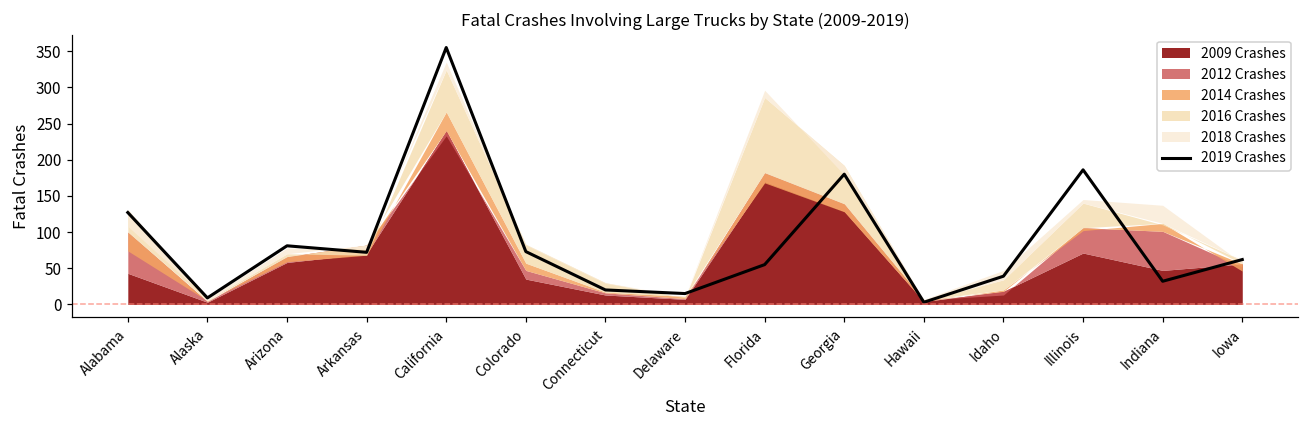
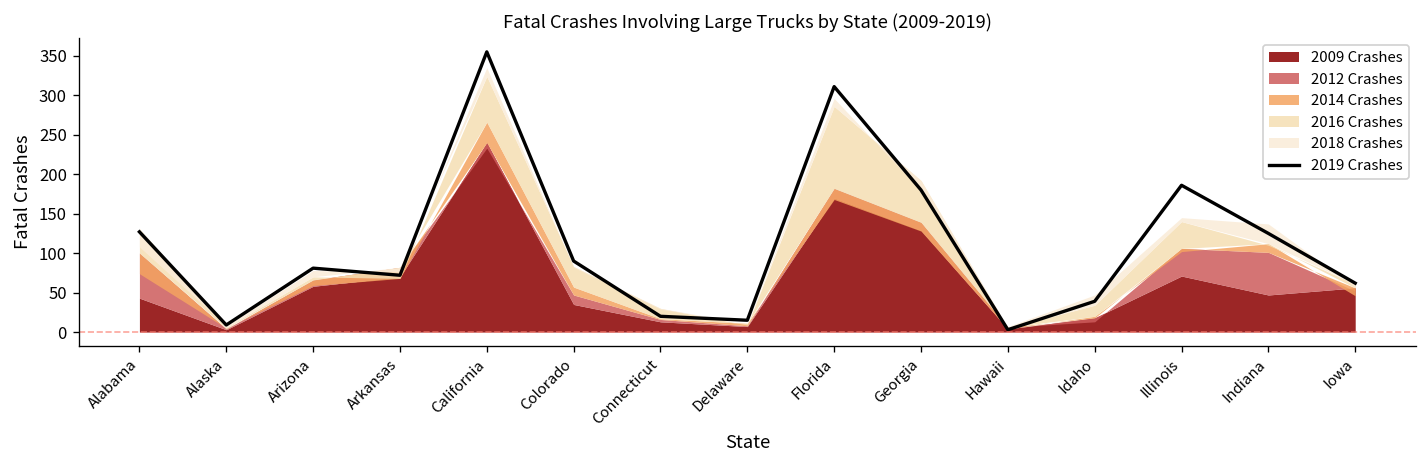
  {
    "2019 Crashes": {
      "Alabama": 130,
      "California": 360,
-     "Colorado": 70,
+     "Colorado": 90,
      "Delaware": 20,
-     "Florida": 60,
+     "Florida": 310,
      "Georgia": 180,
      "Idaho": 40,
      "Illinois": 190,
-     "Indiana": 30
+     "Indiana": 130
    },
    "2009 Crashes": {
      "Alabama": 40,
      "Arizona": 60,
      "Colorado": 40,
      "Florida": 170,
      "Georgia": 130,
      "Illinois": 70,
      "Indiana": 50
    }
  }
